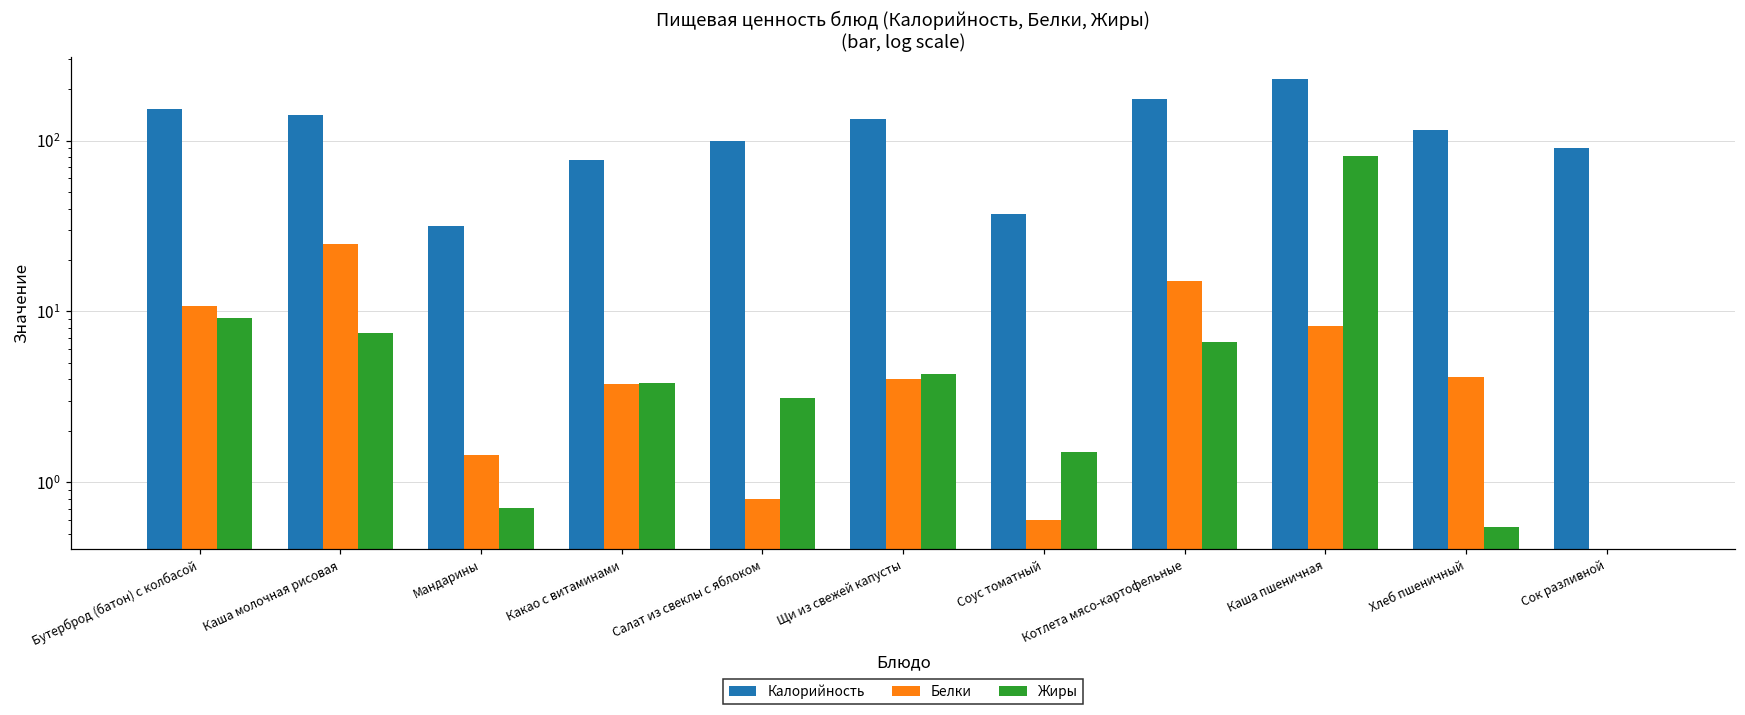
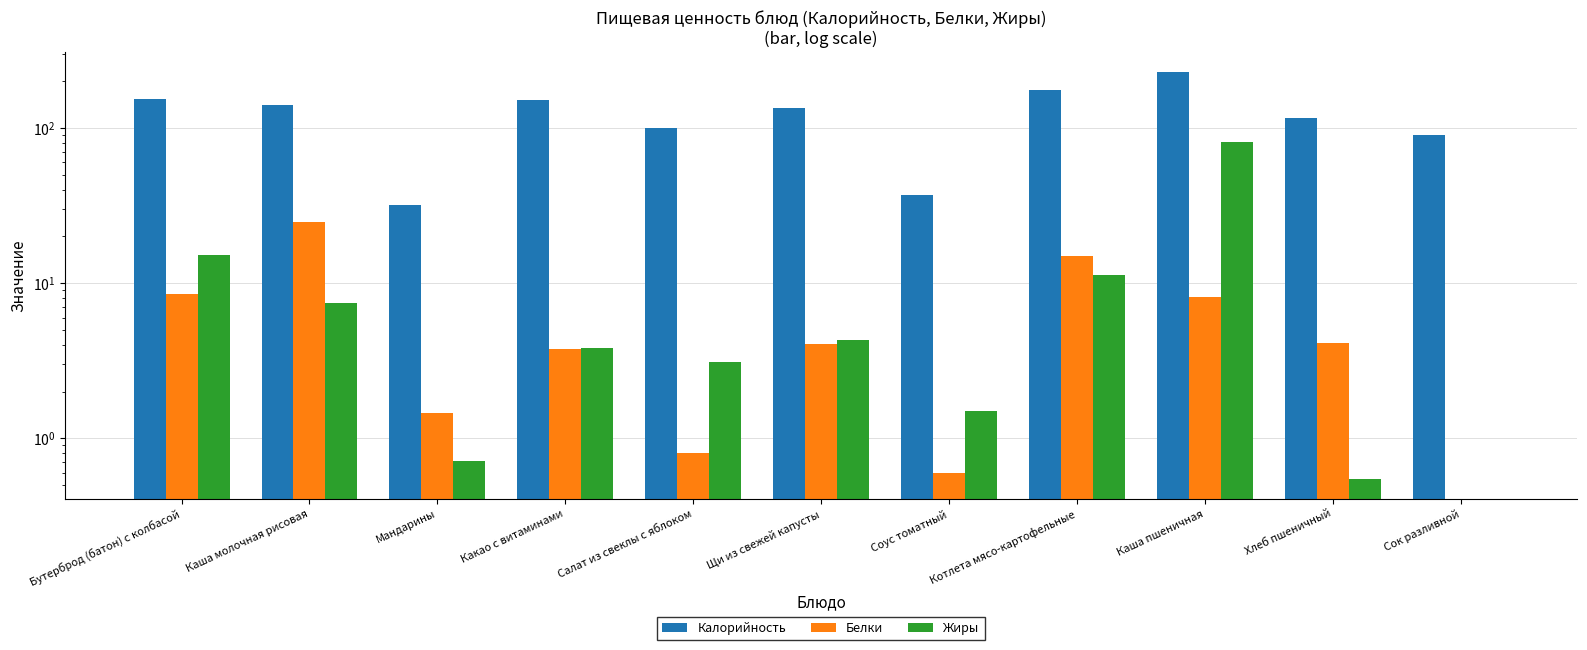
  {
    "Калорийность": {
      "Бутерброд (батон) с колбасой": 150,
      "Каша молочная рисовая": 140,
      "Мандарины": 32,
-     "Какао с витаминами": 80,
+     "Какао с витаминами": 150,
      "Салат из свеклы с яблоком": 100,
      "Щи из свежей капусты": 130,
      "Соус томатный": 37,
      "Котлета мясо-картофельные": 180,
      "Каша пшеничная": 230,
      "Хлеб пшеничный": 120,
      "Сок разливной": 90
    },
    "Белки": {
-     "Бутерброд (батон) с колбасой": 11,
+     "Бутерброд (батон) с колбасой": 8,
      "Каша молочная рисовая": 25,
      "Мандарины": 1.5,
      "Какао с витаминами": 3.8,
      "Салат из свеклы с яблоком": 0.8,
      "Щи из свежей капусты": 4,
      "Соус томатный": 0.60,
      "Котлета мясо-картофельные": 15,
      "Каша пшеничная": 8,
      "Хлеб пшеничный": 4
    },
    "Жиры": {
-     "Бутерброд (батон) с колбасой": 9,
+     "Бутерброд (батон) с колбасой": 15,
      "Каша молочная рисовая": 7,
      "Мандарины": 0.7,
      "Какао с витаминами": 3.8,
      "Салат из свеклы с яблоком": 3.1,
      "Щи из свежей капусты": 4.3,
      "Соус томатный": 1.5,
-     "Котлета мясо-картофельные": 6.6,
+     "Котлета мясо-картофельные": 11,
      "Каша пшеничная": 80,
      "Хлеб пшеничный": 0.55
    }
  }
